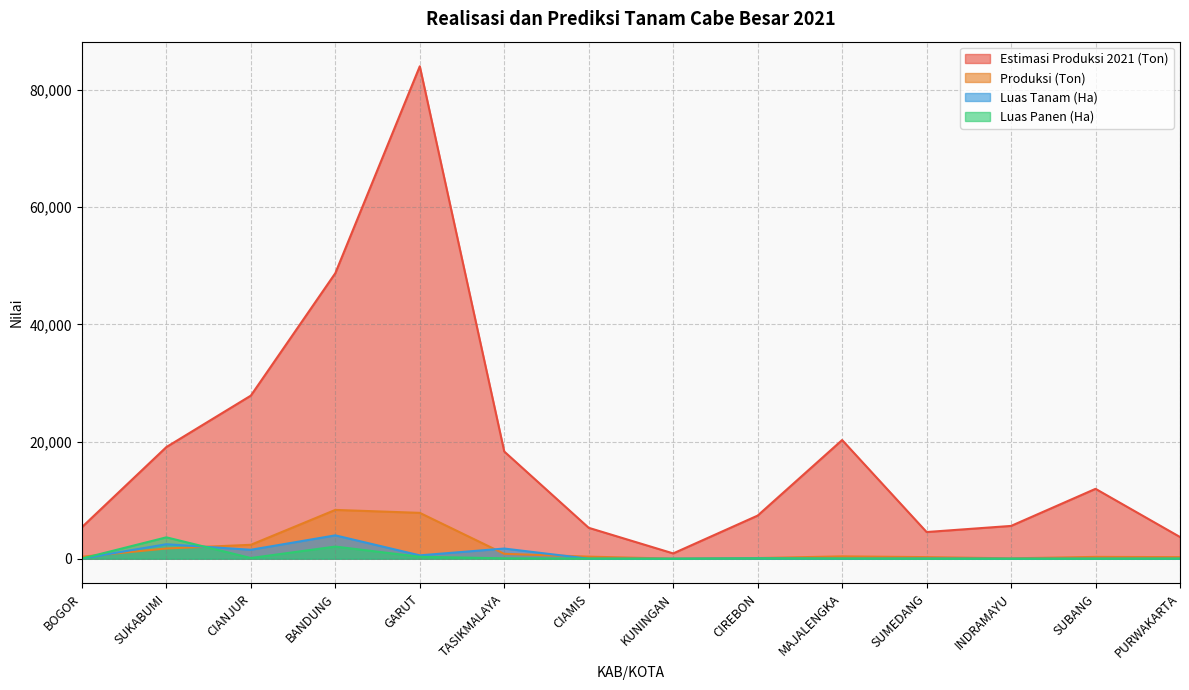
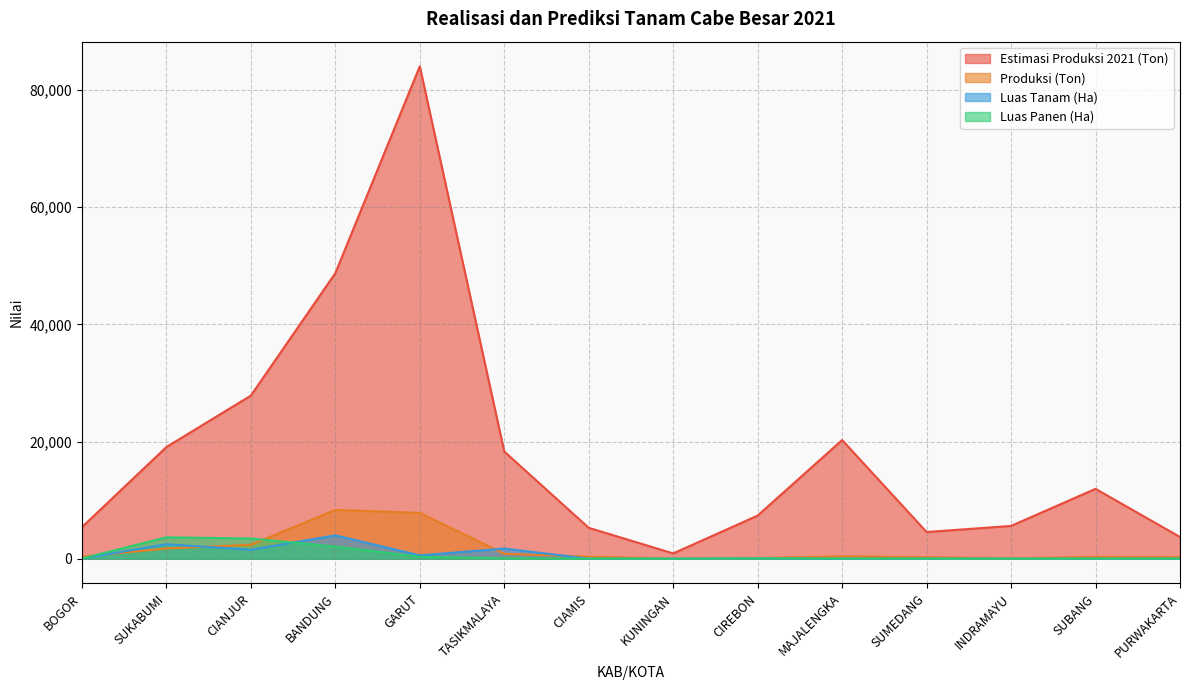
  {
    "Luas Tanam (Ha)": {
      "SUKABUMI": "2,000",
      "CIANJUR": "2,000",
      "BANDUNG": "4,000",
      "TASIKMALAYA": "2,000"
    },
    "Luas Panen (Ha)": {
      "SUKABUMI": "4,000",
-     "CIANJUR": "0",
+     "CIANJUR": "3,000",
      "BANDUNG": "2,000",
      "TASIKMALAYA": "0"
    }
  }
